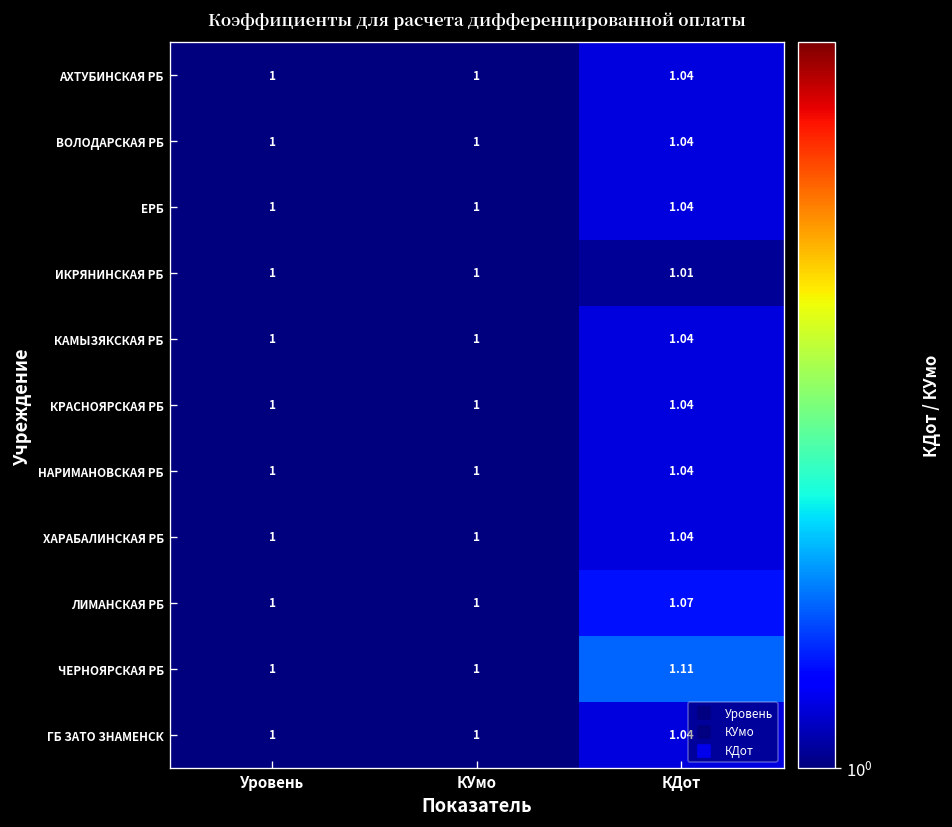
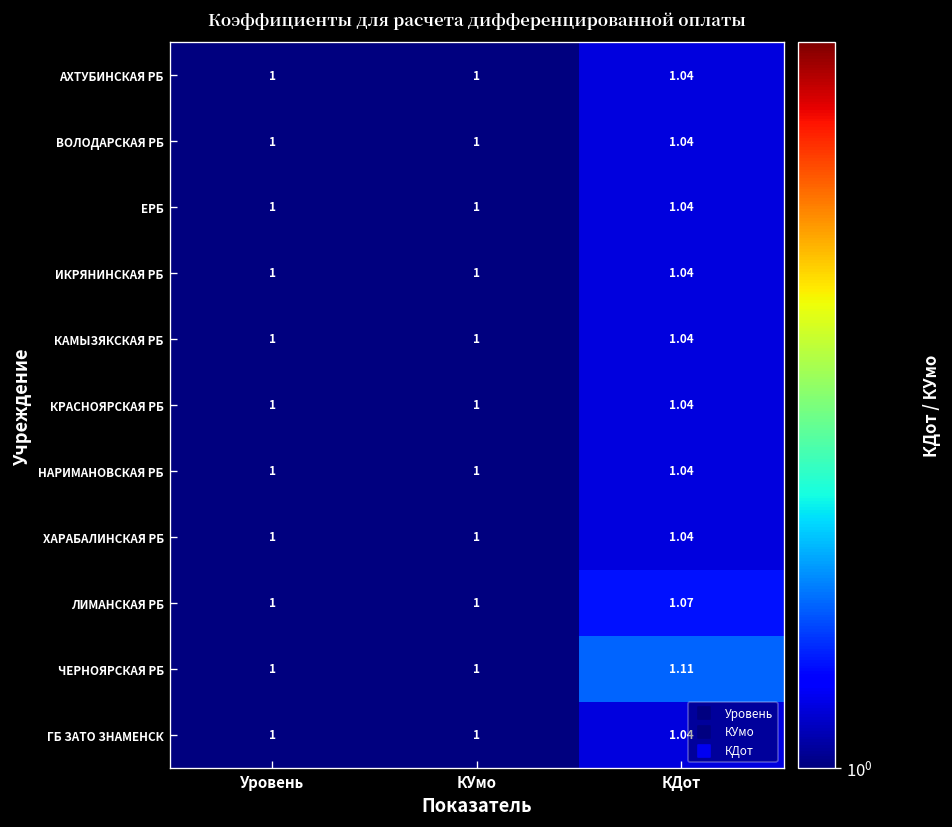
  {
    "АХТУБИНСКАЯ РБ": {
      "Уровень": 1,
      "КУмо": 1,
      "КДот": 1.04
    },
    "ВОЛОДАРСКАЯ РБ": {
      "Уровень": 1,
      "КУмо": 1,
      "КДот": 1.04
    },
    "ЕРБ": {
      "Уровень": 1,
      "КУмо": 1,
      "КДот": 1.04
    },
    "ИКРЯНИНСКАЯ РБ": {
      "Уровень": 1,
      "КУмо": 1,
-     "КДот": 1.01
+     "КДот": 1.04
    },
    "КАМЫЗЯКСКАЯ РБ": {
      "Уровень": 1,
      "КУмо": 1,
      "КДот": 1.04
    },
    "КРАСНОЯРСКАЯ РБ": {
      "Уровень": 1,
      "КУмо": 1,
      "КДот": 1.04
    },
    "НАРИМАНОВСКАЯ РБ": {
      "Уровень": 1,
      "КУмо": 1,
      "КДот": 1.04
    },
    "ХАРАБАЛИНСКАЯ РБ": {
      "Уровень": 1,
      "КУмо": 1,
      "КДот": 1.04
    },
    "ЛИМАНСКАЯ РБ": {
      "Уровень": 1,
      "КУмо": 1,
      "КДот": 1.07
    },
    "ЧЕРНОЯРСКАЯ РБ": {
      "Уровень": 1,
      "КУмо": 1,
      "КДот": 1.11
    },
    "ГБ ЗАТО ЗНАМЕНСК": {
      "Уровень": 1,
      "КУмо": 1
    }
  }
